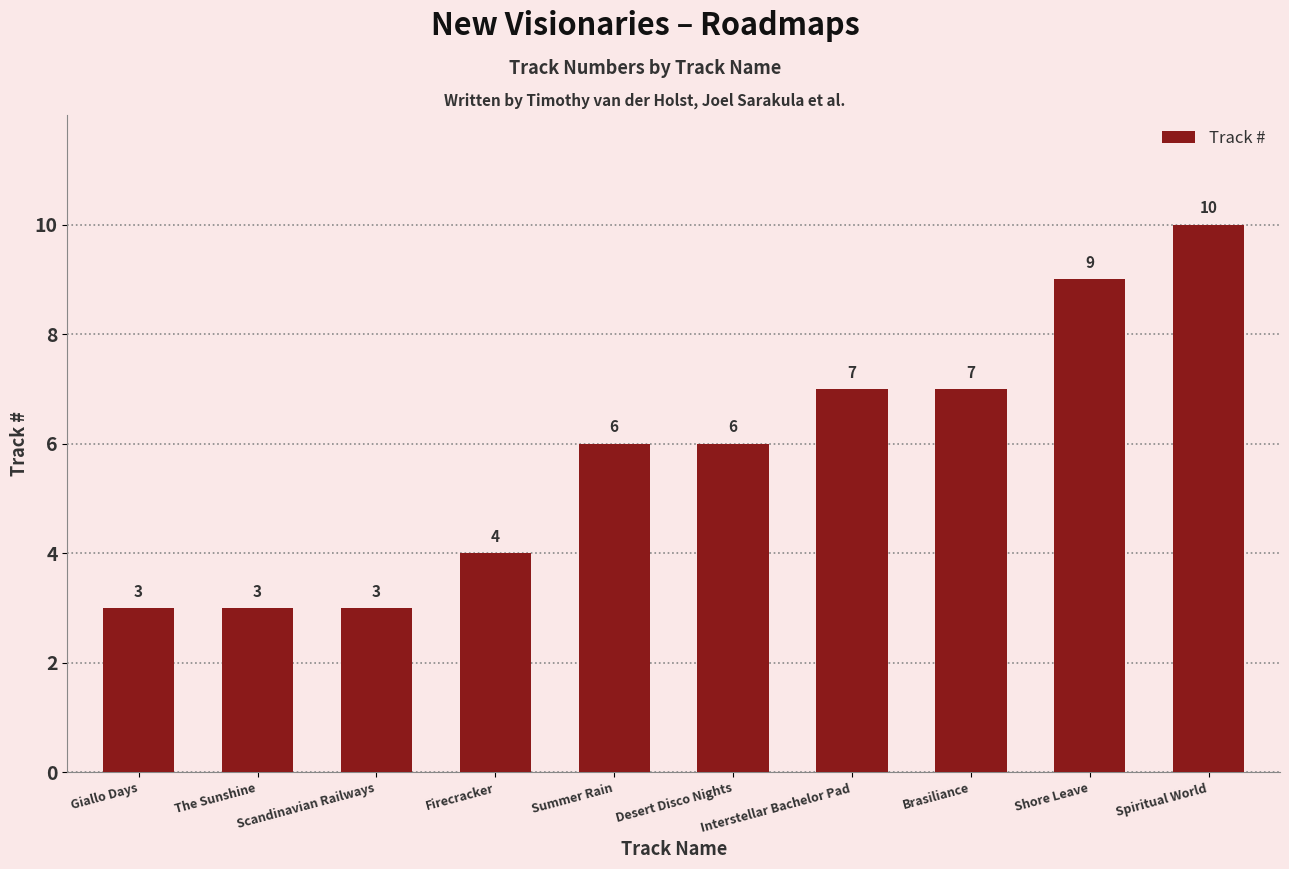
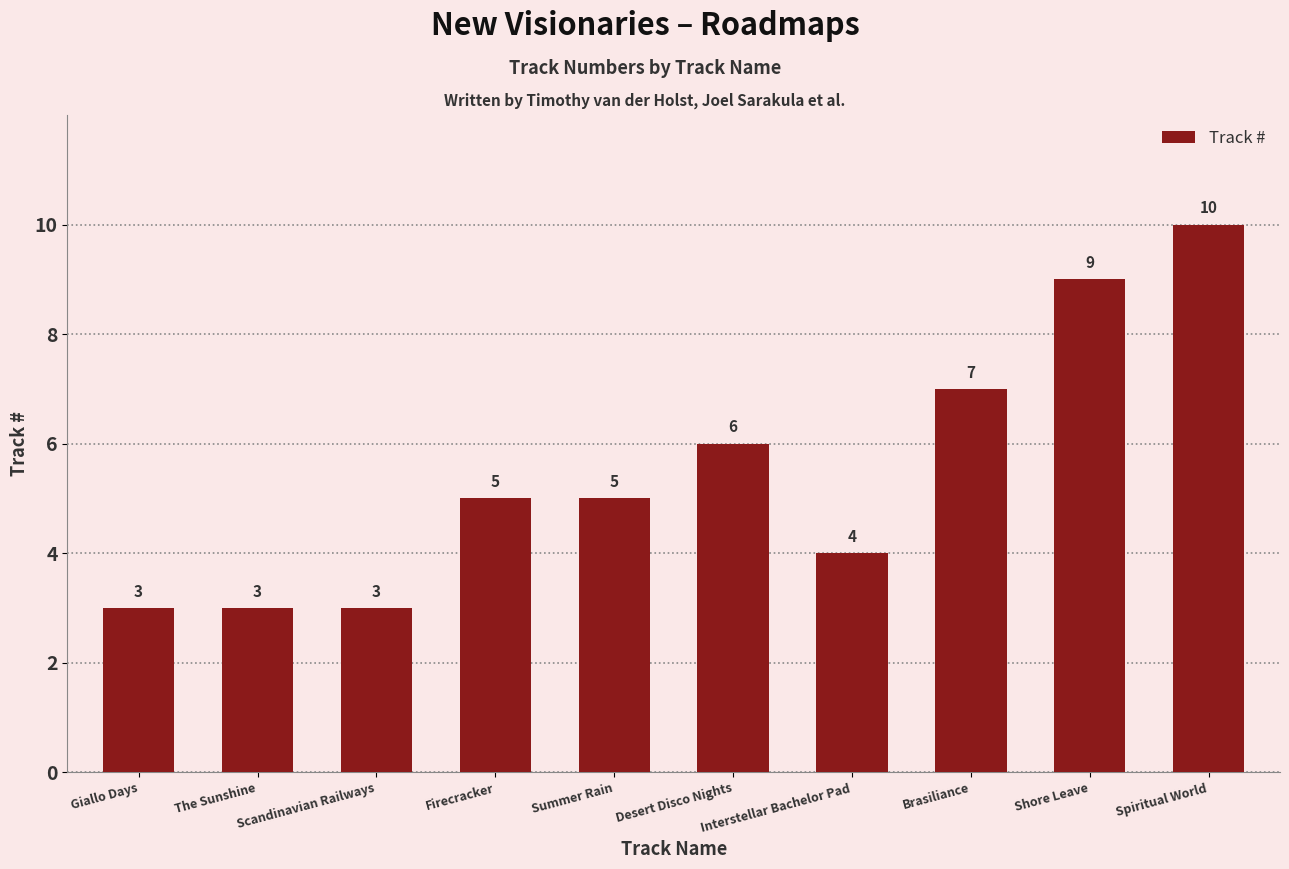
  {
    "Giallo Days": 3,
    "The Sunshine": 3,
    "Scandinavian Railways": 3,
-   "Firecracker": 4,
-   "Summer Rain": 6,
+   "Firecracker": 5,
+   "Summer Rain": 5,
    "Desert Disco Nights": 6,
-   "Interstellar Bachelor Pad": 7,
+   "Interstellar Bachelor Pad": 4,
    "Brasiliance": 7,
    "Shore Leave": 9,
    "Spiritual World": 10
  }
